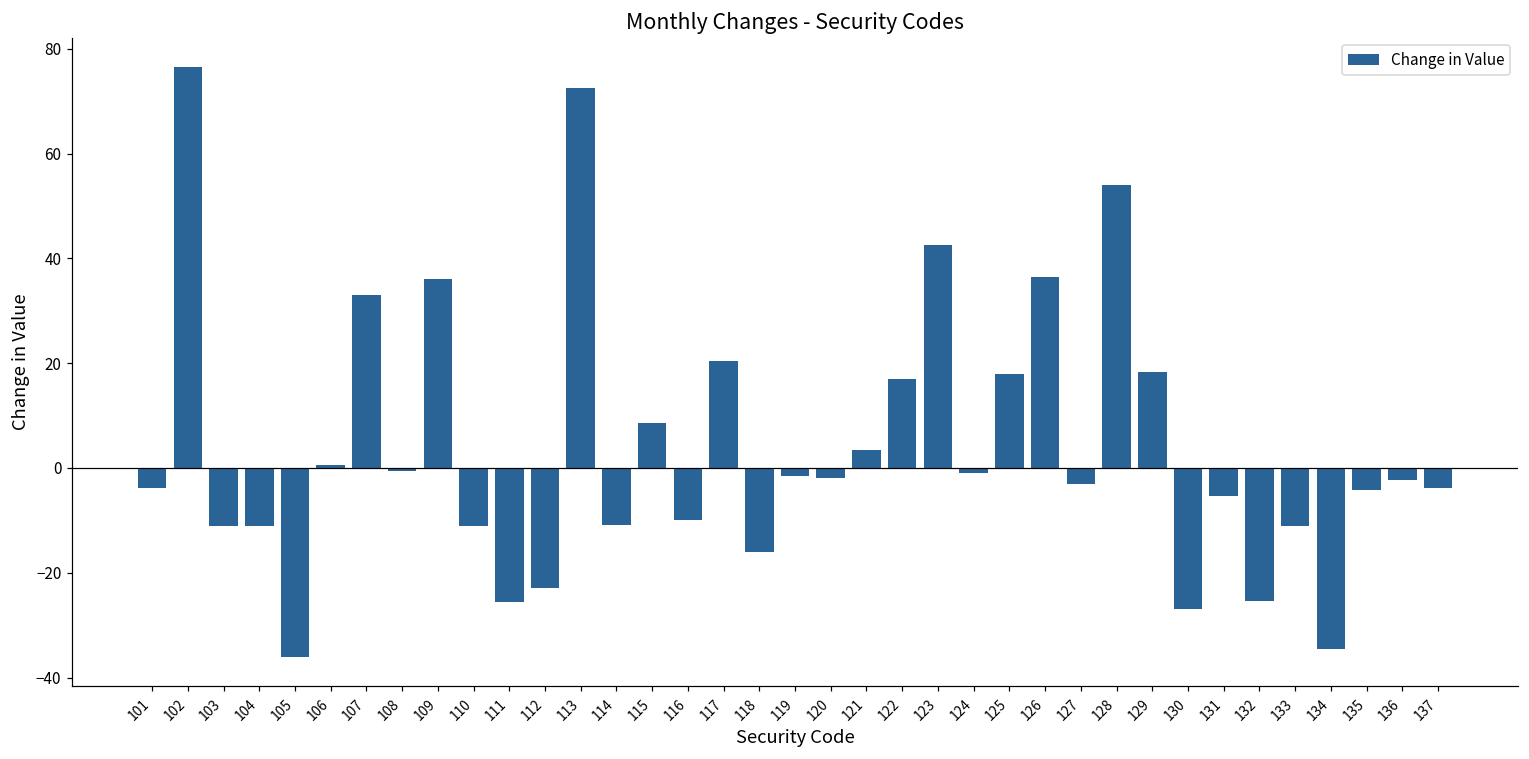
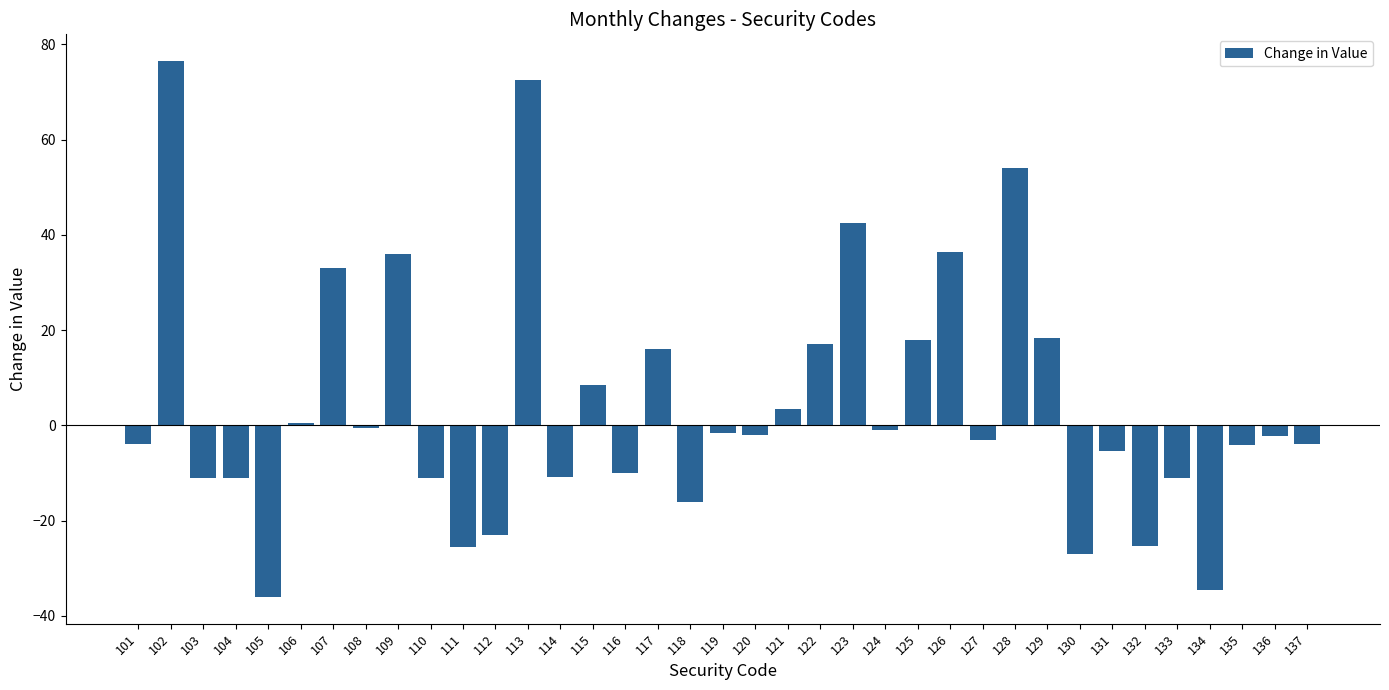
  {
    "101": -4,
    "102": 77,
    "103": -11,
    "104": -11,
    "105": -36,
    "107": 33,
    "109": 36,
    "110": -11,
    "111": -26,
    "112": -23,
    "113": 73,
    "114": -11,
    "115": 9,
    "116": -10,
-   "117": 21,
+   "117": 16,
    "118": -16,
    "119": -2,
    "120": -2,
    "121": 4,
    "122": 17,
    "123": 43,
    "124": -1,
    "125": 18,
    "126": 36,
    "127": -3,
    "128": 54,
    "129": 18,
    "130": -27,
    "131": -5,
    "132": -25,
    "133": -11,
    "134": -35,
    "135": -4,
    "136": -2,
    "137": -4
  }
